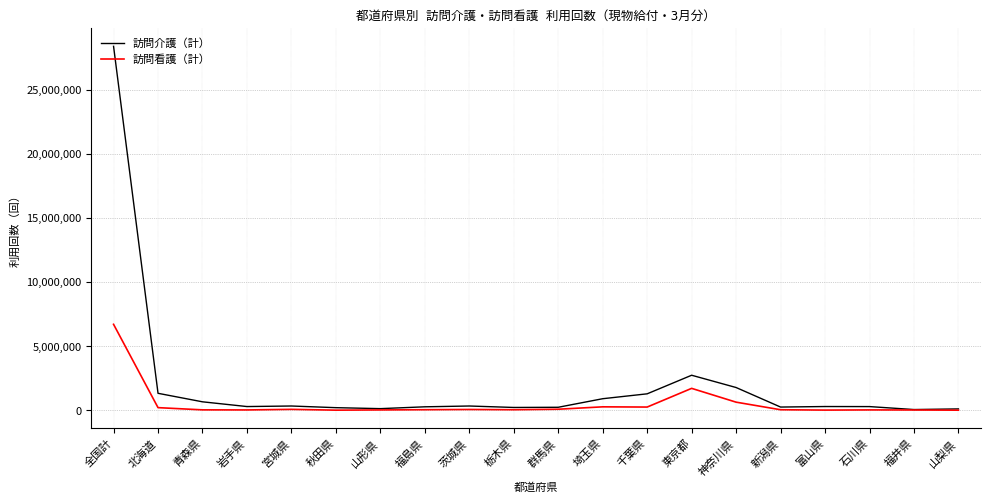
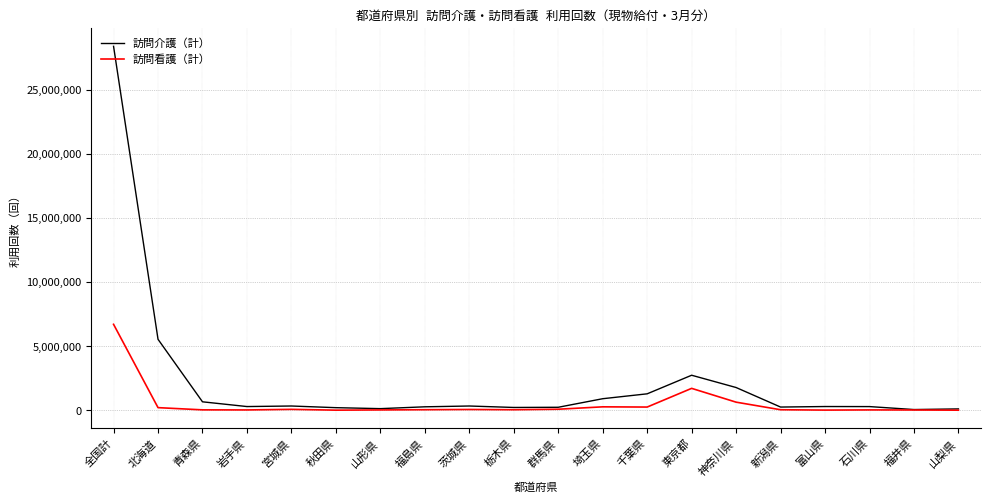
  {
    "訪問介護（計）": {
      "全国計": "28,400,000",
-     "北海道": "1,300,000",
+     "北海道": "5,500,000",
      "青森県": "700,000",
      "岩手県": "300,000",
      "宮城県": "300,000",
      "福島県": "300,000",
      "茨城県": "300,000",
      "埼玉県": "900,000",
      "千葉県": "1,300,000",
      "東京都": "2,700,000",
      "神奈川県": "1,800,000",
      "新潟県": "300,000",
      "富山県": "300,000",
      "石川県": "300,000"
    },
    "訪問看護（計）": {
      "全国計": "6,700,000",
      "北海道": "200,000",
      "青森県": "0",
      "岩手県": "0",
      "宮城県": "100,000",
      "福島県": "100,000",
      "茨城県": "100,000",
      "埼玉県": "300,000",
      "千葉県": "300,000",
      "東京都": "1,700,000",
      "神奈川県": "600,000",
      "新潟県": "100,000",
      "富山県": "0",
      "石川県": "0"
    }
  }
